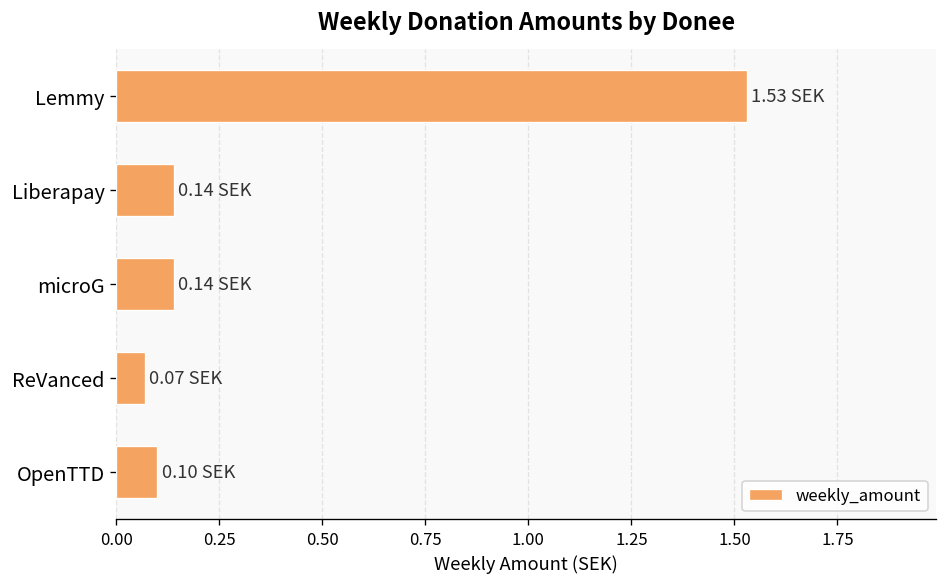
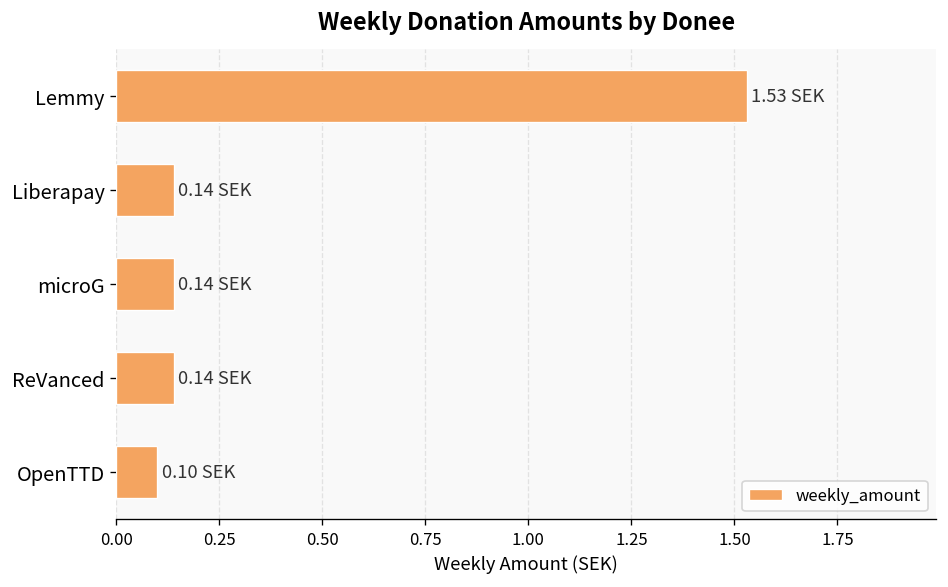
  {
    "Lemmy": 1.53,
    "Liberapay": 0.14,
    "microG": 0.14,
-   "ReVanced": 0.07,
+   "ReVanced": 0.14,
    "OpenTTD": 0.10
  }
